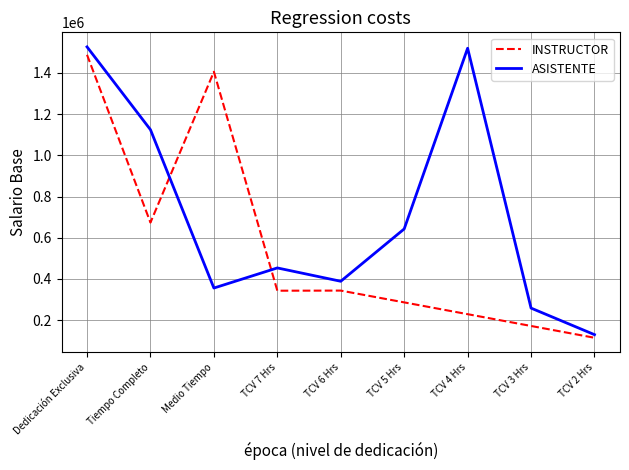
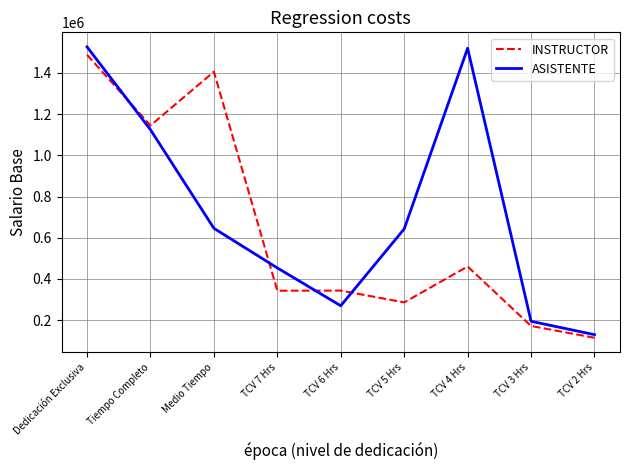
  {
    "INSTRUCTOR": {
      "Dedicación Exclusiva": 1490000,
-     "Tiempo Completo": 670000,
+     "Tiempo Completo": 1140000,
      "Medio Tiempo": 1410000,
      "TCV 7 Hrs": 340000,
      "TCV 6 Hrs": 340000,
      "TCV 5 Hrs": 290000,
-     "TCV 4 Hrs": 230000,
+     "TCV 4 Hrs": 460000,
      "TCV 3 Hrs": 170000,
      "TCV 2 Hrs": 110000
    },
    "ASISTENTE": {
      "Dedicación Exclusiva": 1530000,
      "Tiempo Completo": 1120000,
-     "Medio Tiempo": 360000,
+     "Medio Tiempo": 650000,
      "TCV 7 Hrs": 450000,
-     "TCV 6 Hrs": 390000,
+     "TCV 6 Hrs": 270000,
      "TCV 5 Hrs": 640000,
      "TCV 4 Hrs": 1520000,
-     "TCV 3 Hrs": 260000,
+     "TCV 3 Hrs": 190000,
      "TCV 2 Hrs": 130000
    }
  }
